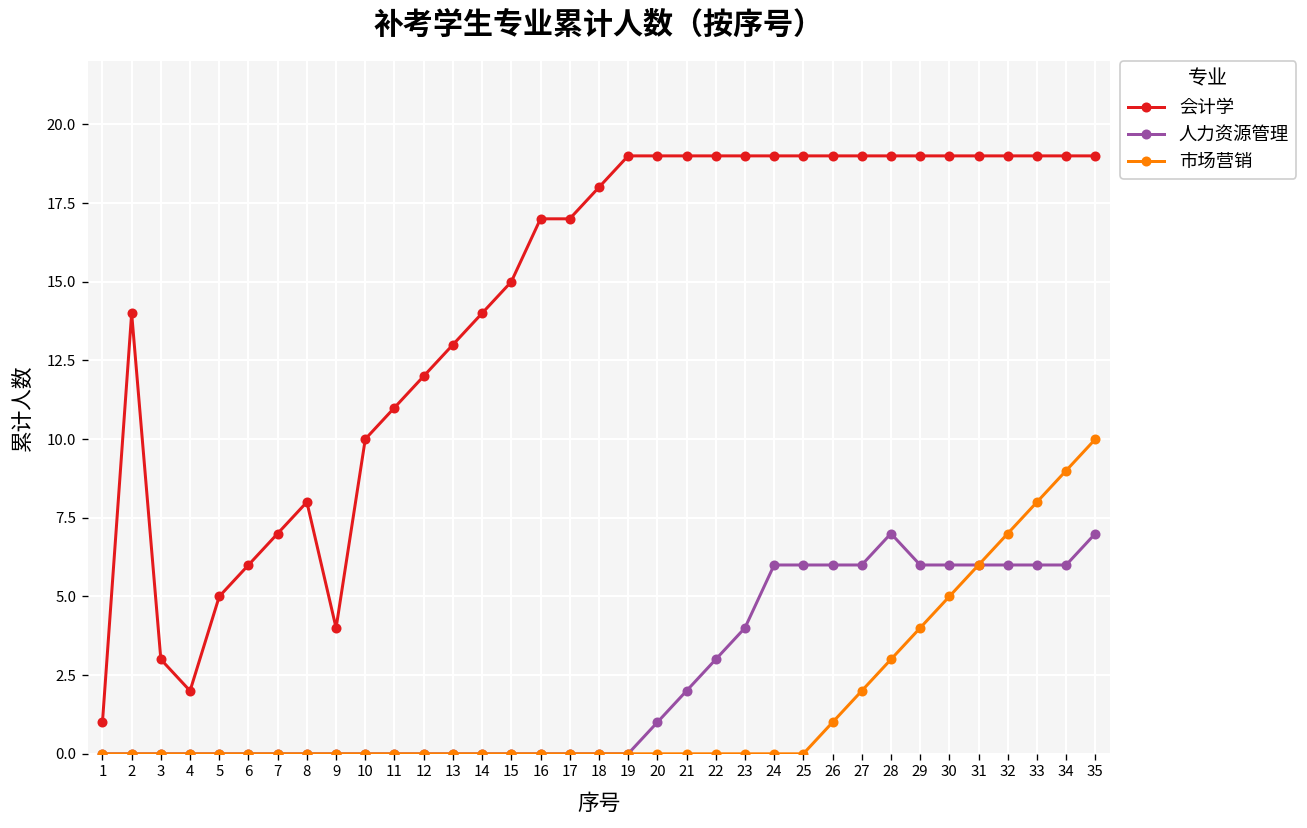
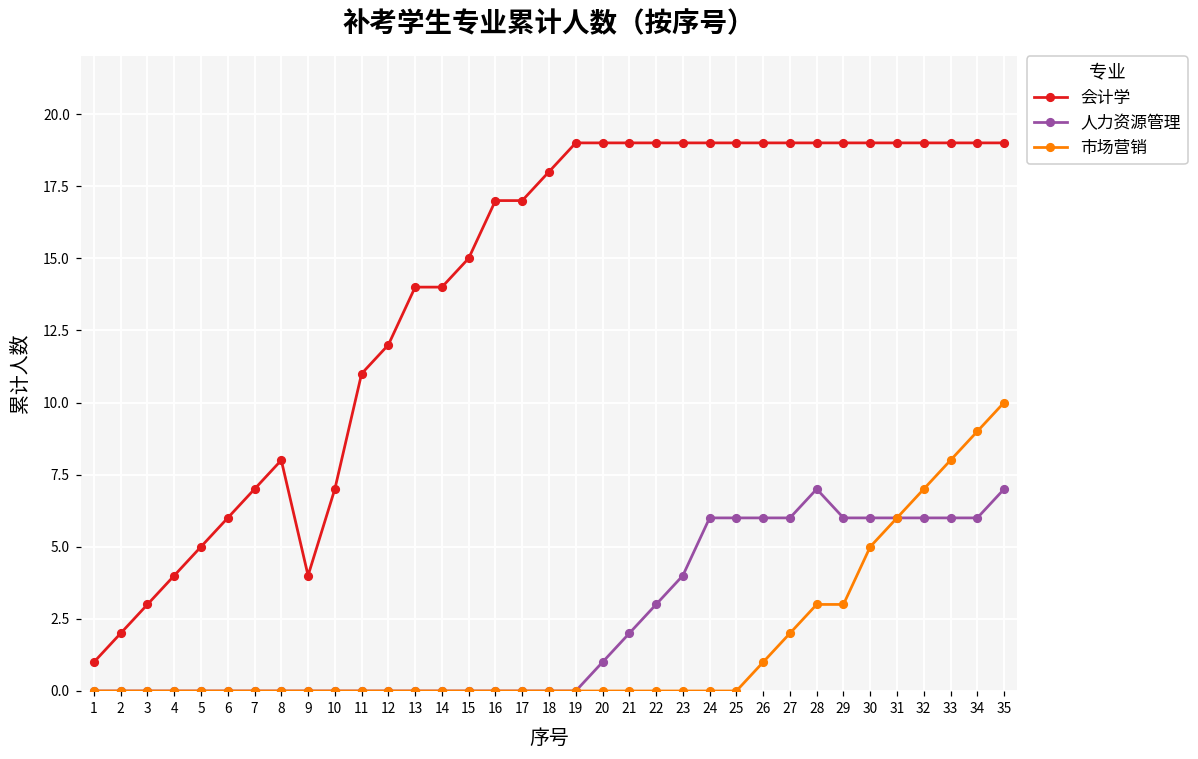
  {
    "会计学": {
      "1": 1,
-     "2": 14,
+     "2": 2,
      "3": 3,
-     "4": 2,
+     "4": 4,
      "5": 5,
      "6": 6,
      "7": 7,
      "8": 8,
      "9": 4,
-     "10": 10,
+     "10": 7,
      "11": 11,
      "12": 12,
-     "13": 13,
+     "13": 14,
      "14": 14,
      "15": 15,
      "16": 17,
      "17": 17,
      "18": 18,
      "19": 19,
      "20": 19,
      "21": 19,
      "22": 19,
      "23": 19,
      "24": 19,
      "25": 19,
      "26": 19,
      "27": 19,
      "28": 19,
      "29": 19,
      "30": 19,
      "31": 19,
      "32": 19,
      "33": 19,
      "34": 19,
      "35": 19
    },
    "人力资源管理": {
      "20": 1,
      "21": 2,
      "22": 3,
      "23": 4,
      "24": 6,
      "25": 6,
      "26": 6,
      "27": 6,
      "28": 7,
      "29": 6,
      "30": 6,
      "32": 6,
      "33": 6,
      "34": 6,
      "35": 7
    },
    "市场营销": {
      "20": 0,
      "21": 0,
      "22": 0,
      "23": 0,
      "24": 0,
      "25": 0,
      "26": 1,
      "27": 2,
      "28": 3,
-     "29": 4,
+     "29": 3,
      "30": 5,
      "32": 7,
      "33": 8,
      "34": 9,
      "35": 10
    }
  }
